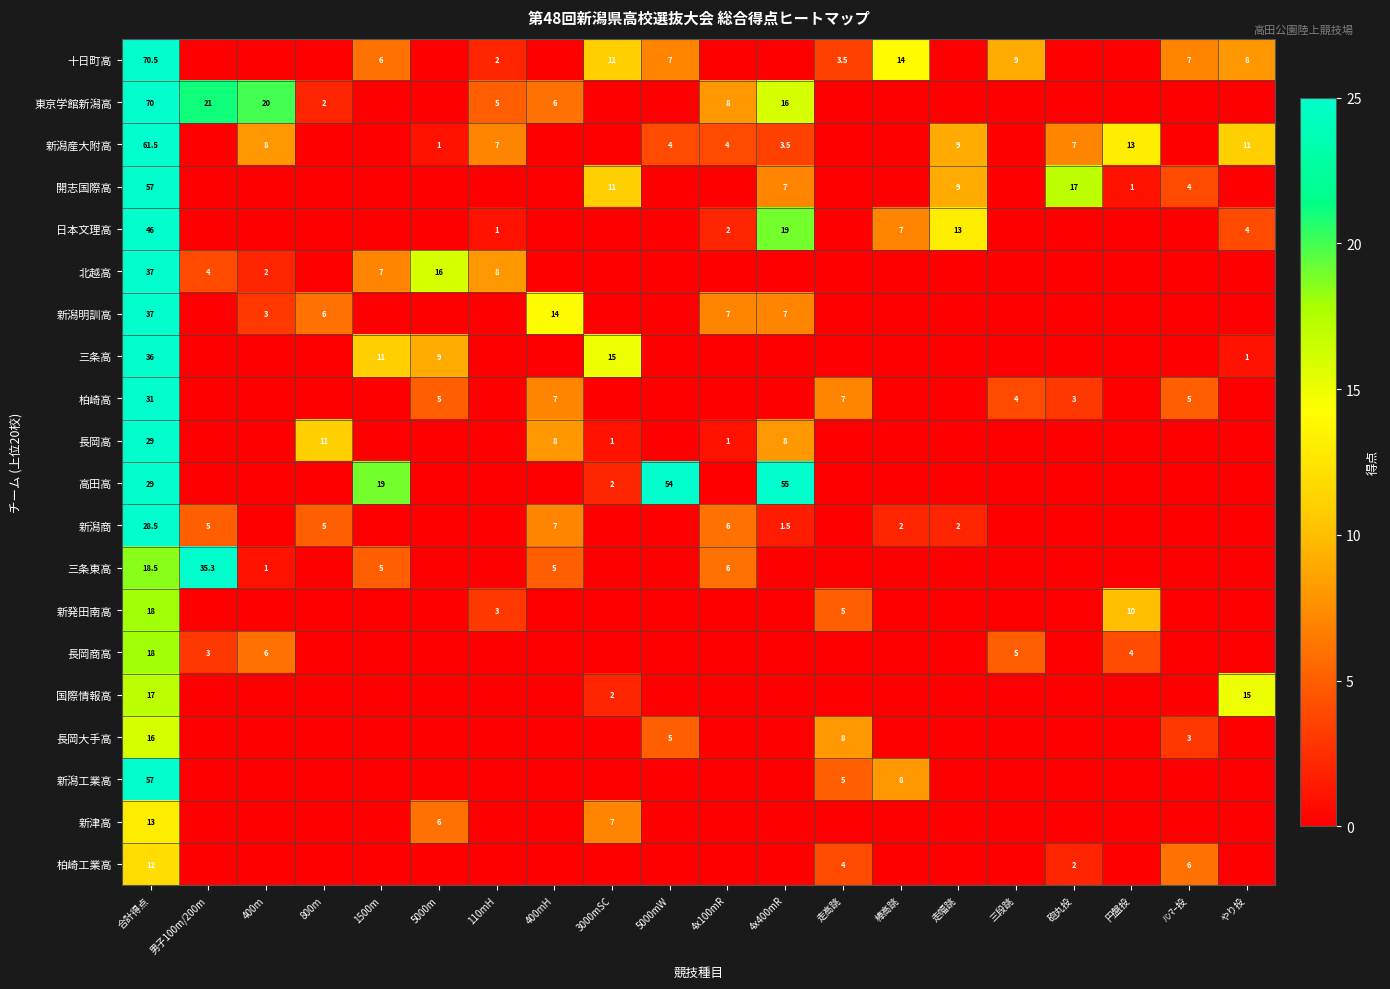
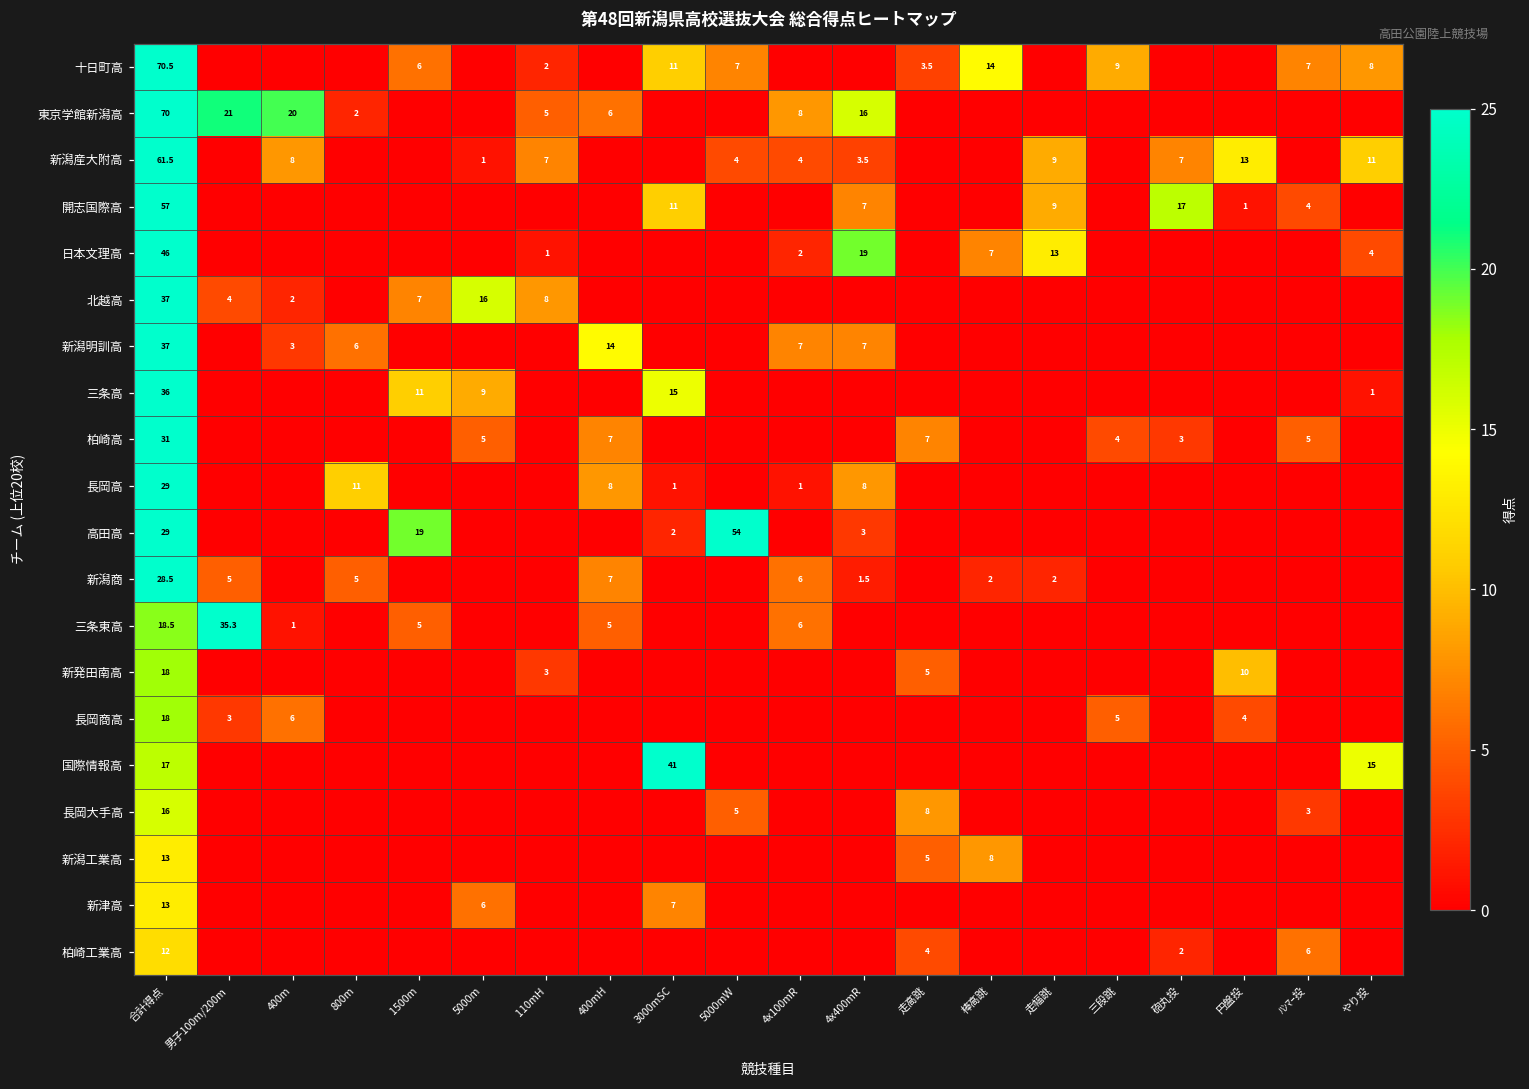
  {
    "十日町高": {
      "合計得点": 70.5,
      "1500m": 6,
      "110mH": 2,
      "3000mSC": 11,
      "5000mW": 7,
      "走高跳": 3.5,
      "棒高跳": 14,
      "三段跳": 9,
      "ﾊﾝﾏｰ投": 7,
      "やり投": 8
    },
    "東京学館新潟高": {
      "合計得点": 70,
      "男子100m/200m": 21,
      "400m": 20,
      "800m": 2,
      "110mH": 5,
      "400mH": 6,
      "4x100mR": 8,
      "4x400mR": 16
    },
    "新潟産大附高": {
      "合計得点": 61.5,
      "400m": 8,
      "5000m": 1,
      "110mH": 7,
      "5000mW": 4,
      "4x100mR": 4,
      "4x400mR": 3.5,
      "走幅跳": 9,
      "砲丸投": 7,
      "円盤投": 13,
      "やり投": 11
    },
    "開志国際高": {
      "合計得点": 57,
      "3000mSC": 11,
      "4x400mR": 7,
      "走幅跳": 9,
      "砲丸投": 17,
      "円盤投": 1,
      "ﾊﾝﾏｰ投": 4
    },
    "日本文理高": {
      "合計得点": 46,
      "110mH": 1,
      "4x100mR": 2,
      "4x400mR": 19,
      "棒高跳": 7,
      "走幅跳": 13,
      "やり投": 4
    },
    "北越高": {
      "合計得点": 37,
      "男子100m/200m": 4,
      "400m": 2,
      "1500m": 7,
      "5000m": 16,
      "110mH": 8
    },
    "新潟明訓高": {
      "合計得点": 37,
      "400m": 3,
      "800m": 6,
      "400mH": 14,
      "4x100mR": 7,
      "4x400mR": 7
    },
    "三条高": {
      "合計得点": 36,
      "1500m": 11,
      "5000m": 9,
      "3000mSC": 15,
      "やり投": 1
    },
    "柏崎高": {
      "合計得点": 31,
      "5000m": 5,
      "400mH": 7,
      "走高跳": 7,
      "三段跳": 4,
      "砲丸投": 3,
      "ﾊﾝﾏｰ投": 5
    },
    "長岡高": {
      "合計得点": 29,
      "800m": 11,
      "400mH": 8,
      "3000mSC": 1,
      "4x100mR": 1,
      "4x400mR": 8
    },
    "高田高": {
      "合計得点": 29,
      "1500m": 19,
      "3000mSC": 2,
      "5000mW": 54,
-     "4x400mR": 55
+     "4x400mR": 3
    },
    "新潟商": {
      "合計得点": 28.5,
      "男子100m/200m": 5,
      "800m": 5,
      "400mH": 7,
      "4x100mR": 6,
      "4x400mR": 1.5,
      "棒高跳": 2,
      "走幅跳": 2
    },
    "三条東高": {
      "合計得点": 18.5,
      "男子100m/200m": 35.3,
      "400m": 1,
      "1500m": 5,
      "400mH": 5,
      "4x100mR": 6
    },
    "新発田南高": {
      "合計得点": 18,
      "110mH": 3,
      "走高跳": 5,
      "円盤投": 10
    },
    "長岡商高": {
      "合計得点": 18,
      "男子100m/200m": 3,
      "400m": 6,
      "三段跳": 5,
      "円盤投": 4
    },
    "国際情報高": {
      "合計得点": 17,
-     "3000mSC": 2,
+     "3000mSC": 41,
      "やり投": 15
    },
    "長岡大手高": {
      "合計得点": 16,
      "5000mW": 5,
      "走高跳": 8,
      "ﾊﾝﾏｰ投": 3
    },
    "新潟工業高": {
-     "合計得点": 57,
+     "合計得点": 13,
      "走高跳": 5,
      "棒高跳": 8
    },
    "新津高": {
      "合計得点": 13,
      "5000m": 6,
      "3000mSC": 7
    },
    "柏崎工業高": {
      "合計得点": 12,
      "走高跳": 4,
      "砲丸投": 2,
      "ﾊﾝﾏｰ投": 6
    }
  }
